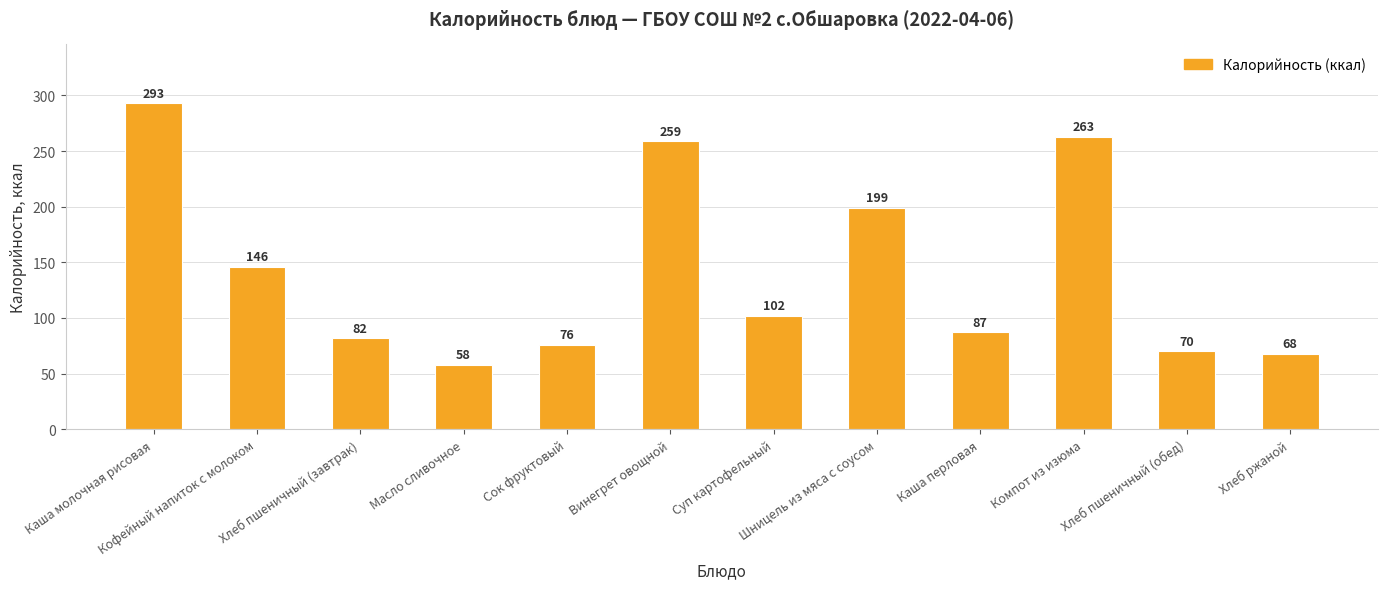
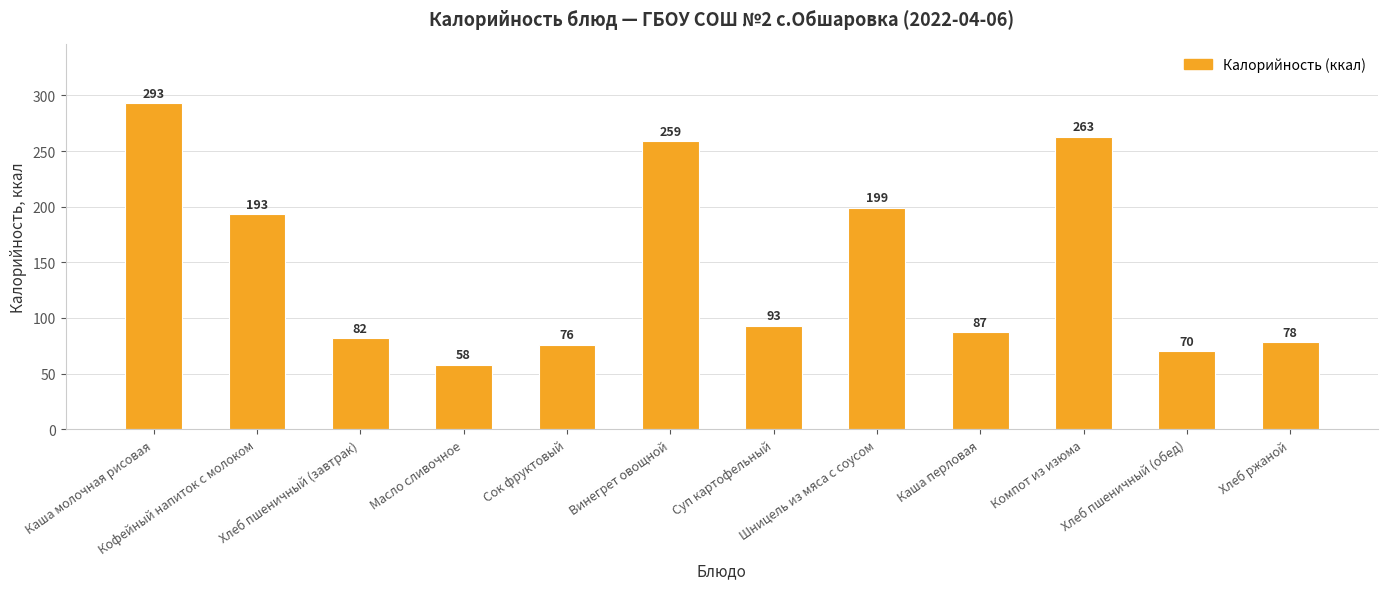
  {
    "Каша молочная рисовая": 293,
-   "Кофейный напиток с молоком": 146,
+   "Кофейный напиток с молоком": 193,
    "Хлеб пшеничный (завтрак)": 82,
    "Масло сливочное": 58,
    "Сок фруктовый": 76,
    "Винегрет овощной": 259,
-   "Суп картофельный": 102,
+   "Суп картофельный": 93,
    "Шницель из мяса с соусом": 199,
    "Каша перловая": 87,
    "Компот из изюма": 263,
    "Хлеб пшеничный (обед)": 70,
-   "Хлеб ржаной": 68
+   "Хлеб ржаной": 78
  }
